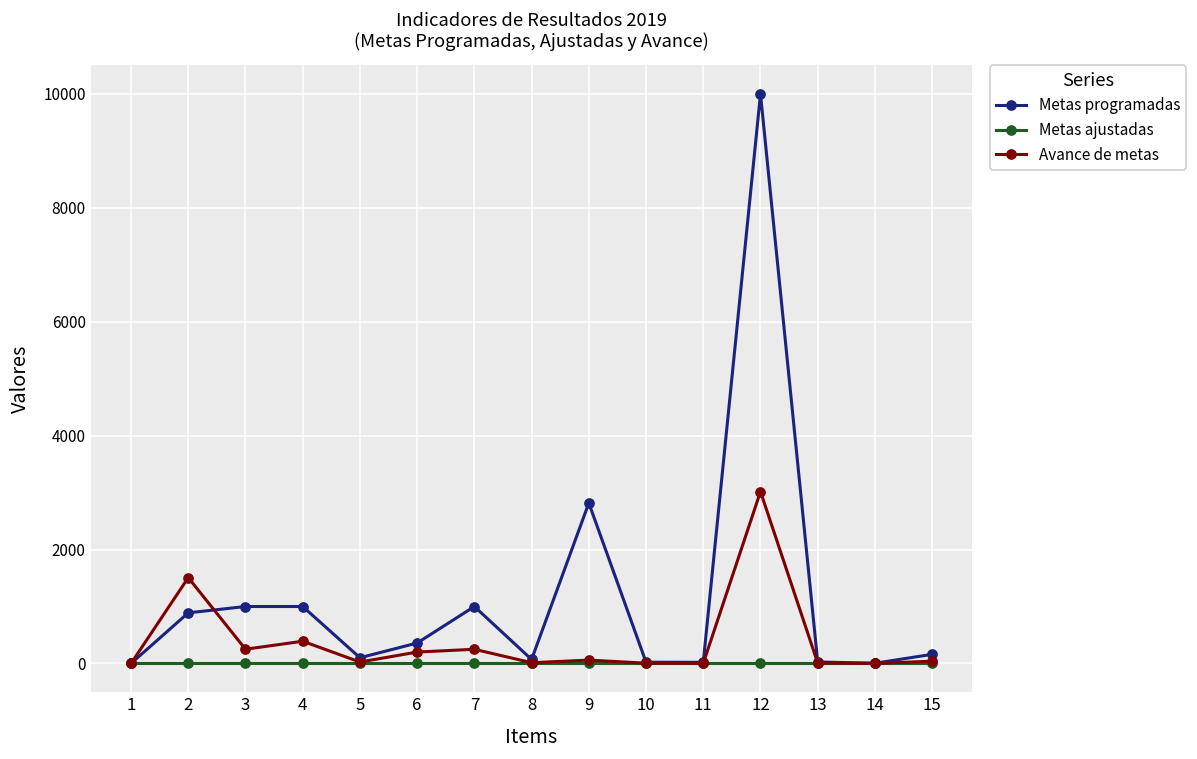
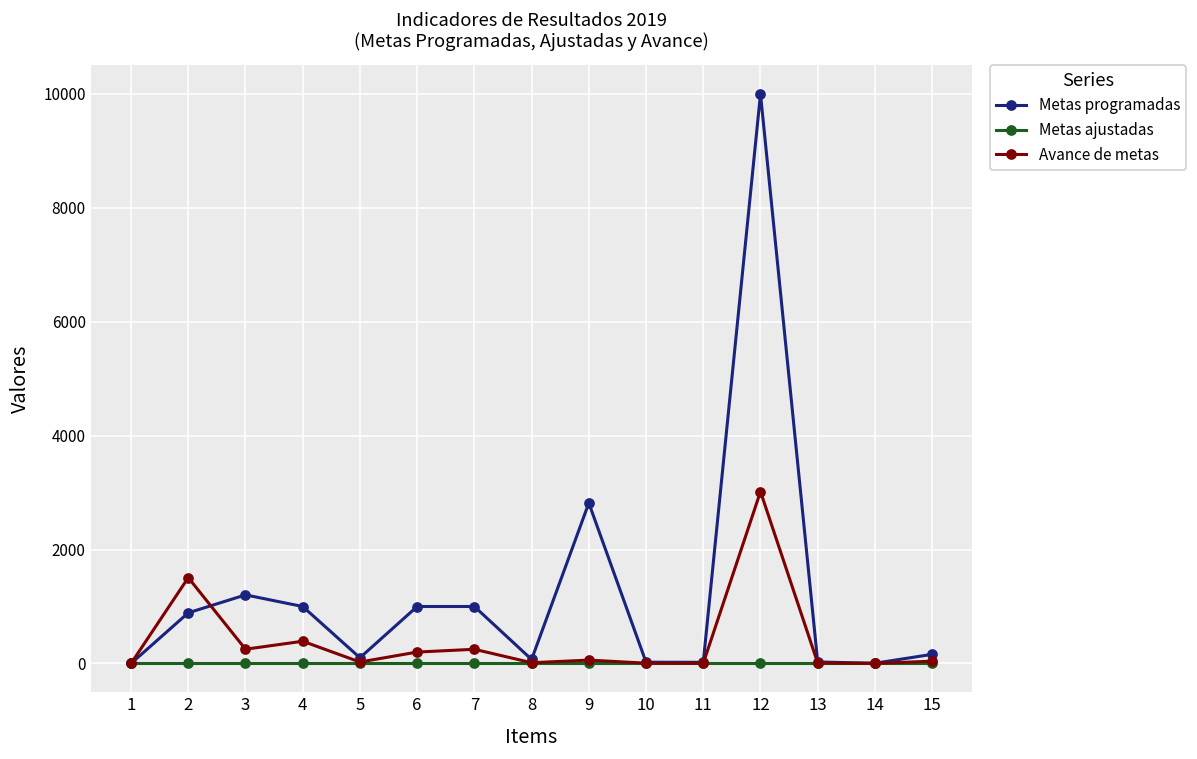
  {
    "Metas programadas": {
      "2": 900,
-     "3": 1000,
+     "3": 1200,
      "4": 1000,
      "5": 100,
-     "6": 400,
+     "6": 1000,
      "7": 1000,
      "8": 100,
      "9": 2800,
      "12": 10000,
      "15": 200
    },
    "Metas ajustadas": {
      "2": 0,
      "3": 0,
      "4": 0,
      "6": 0,
      "7": 0,
      "9": 0,
      "12": 0
    },
    "Avance de metas": {
      "2": 1500,
      "3": 300,
      "4": 400,
      "6": 200,
      "7": 200,
      "9": 100,
      "12": 3000
    }
  }
